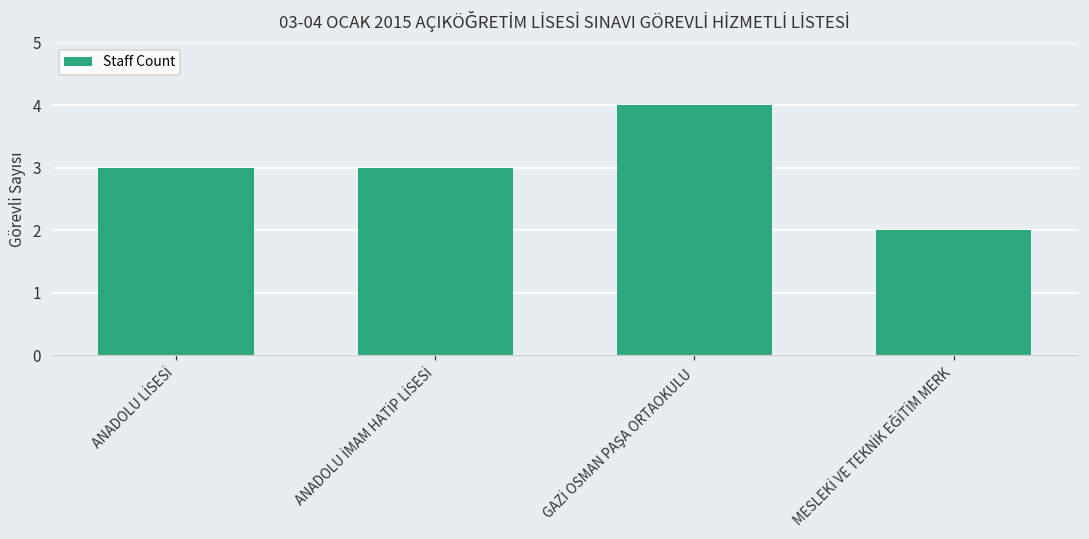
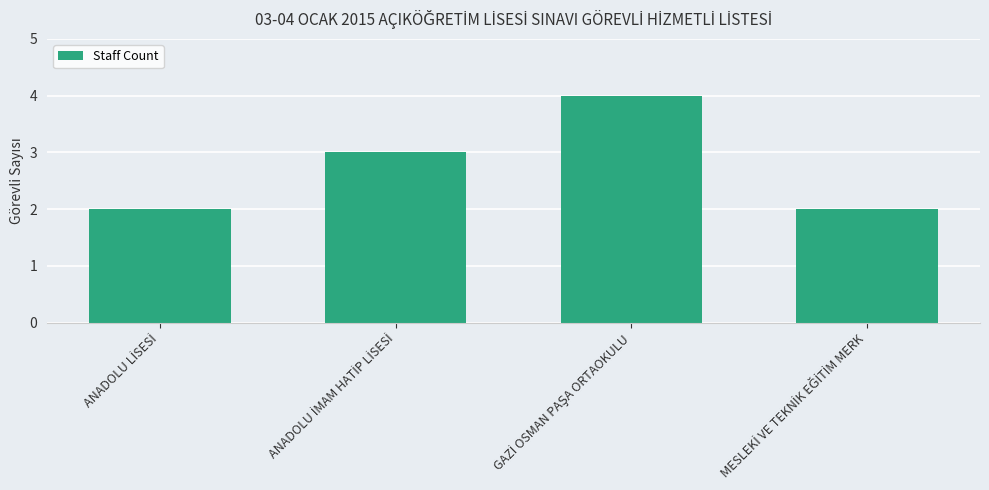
  {
-   "ANADOLU LİSESİ": 3,
+   "ANADOLU LİSESİ": 2,
    "ANADOLU İMAM HATİP LİSESİ": 3,
    "GAZİ OSMAN PAŞA ORTAOKULU": 4,
    "MESLEKİ VE TEKNİK EĞİTİM MERK": 2
  }
